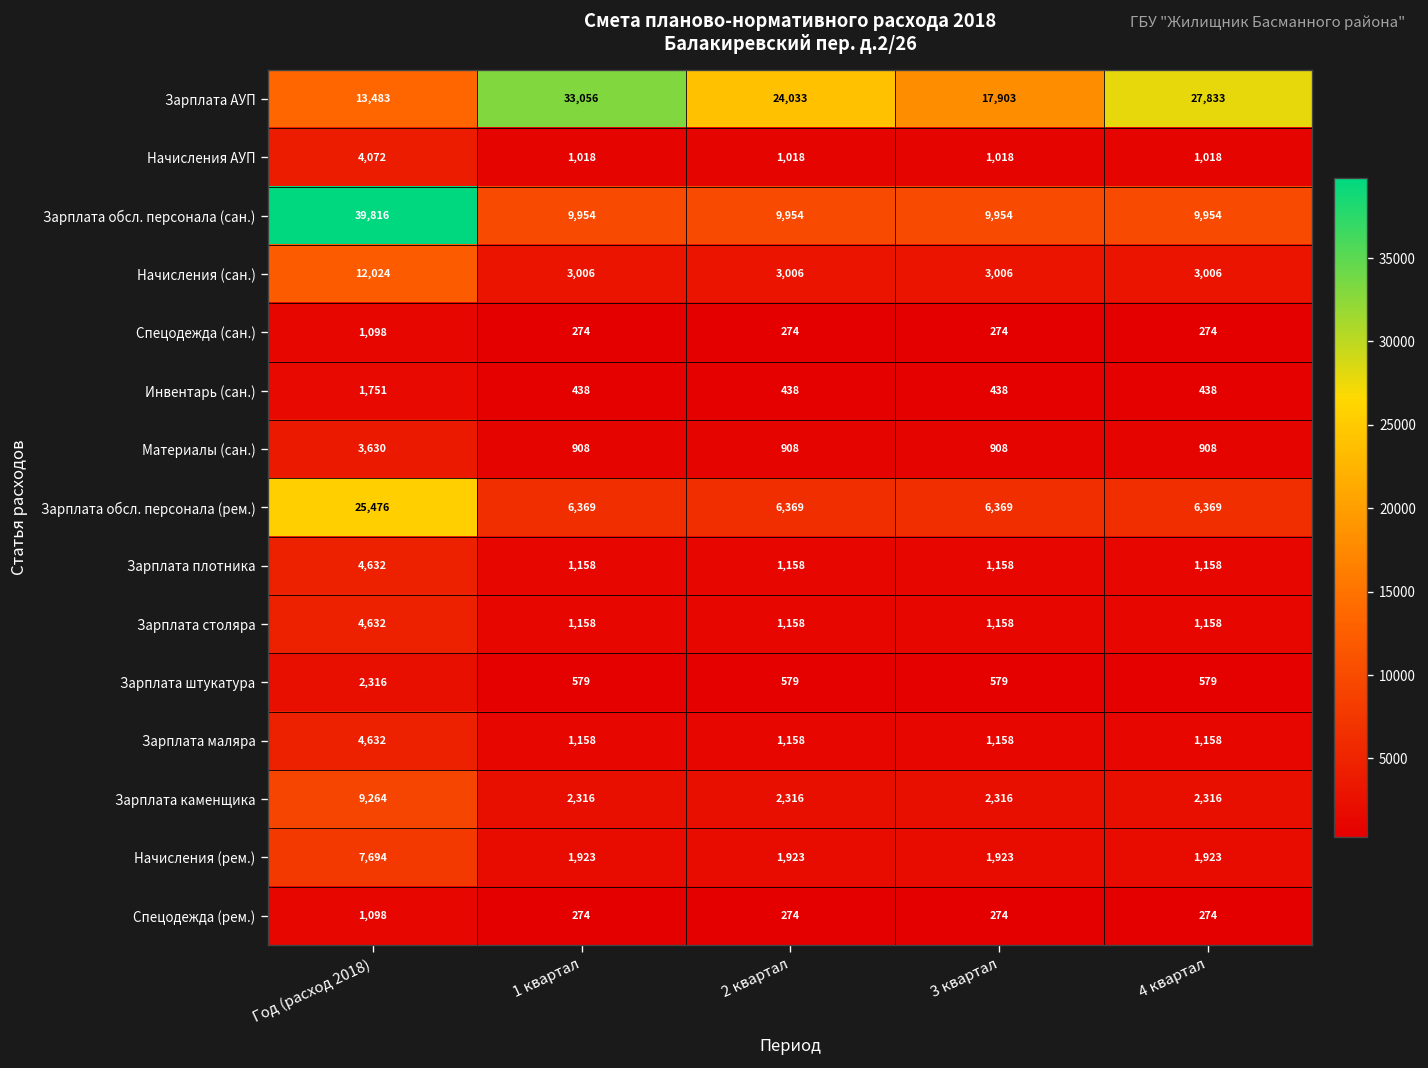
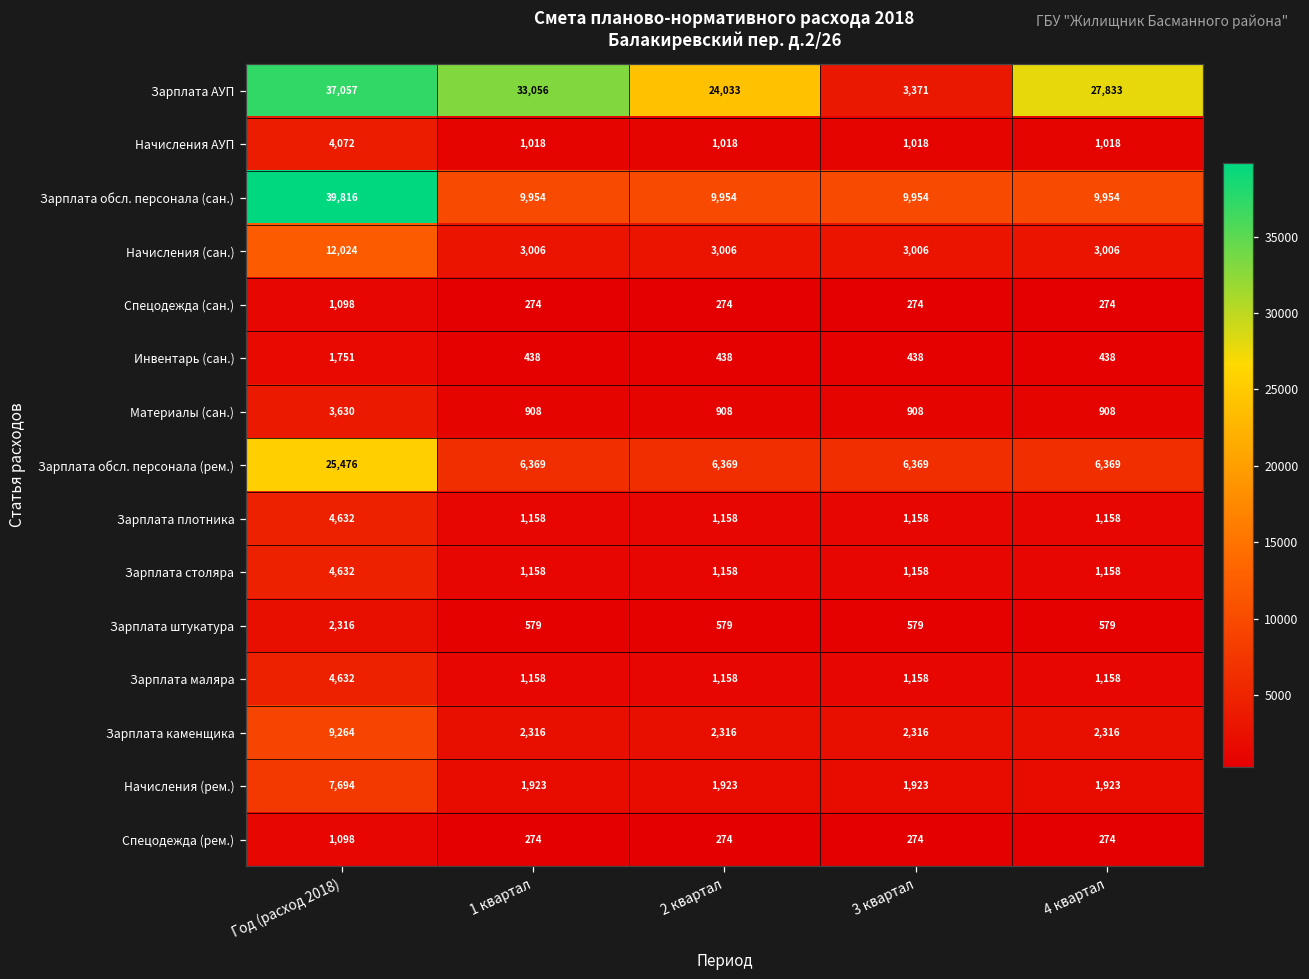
  {
    "Зарплата АУП": {
-     "Год (расход 2018)": "13,483",
+     "Год (расход 2018)": "37,057",
      "1 квартал": "33,056",
      "2 квартал": "24,033",
-     "3 квартал": "17,903",
+     "3 квартал": "3,371",
      "4 квартал": "27,833"
    },
    "Начисления АУП": {
      "Год (расход 2018)": "4,072",
      "1 квартал": "1,018",
      "2 квартал": "1,018",
      "3 квартал": "1,018",
      "4 квартал": "1,018"
    },
    "Зарплата обсл. персонала (сан.)": {
      "Год (расход 2018)": "39,816",
      "1 квартал": "9,954",
      "2 квартал": "9,954",
      "3 квартал": "9,954",
      "4 квартал": "9,954"
    },
    "Начисления (сан.)": {
      "Год (расход 2018)": "12,024",
      "1 квартал": "3,006",
      "2 квартал": "3,006",
      "3 квартал": "3,006",
      "4 квартал": "3,006"
    },
    "Спецодежда (сан.)": {
      "Год (расход 2018)": "1,098",
      "1 квартал": "274",
      "2 квартал": "274",
      "3 квартал": "274",
      "4 квартал": "274"
    },
    "Инвентарь (сан.)": {
      "Год (расход 2018)": "1,751",
      "1 квартал": "438",
      "2 квартал": "438",
      "3 квартал": "438",
      "4 квартал": "438"
    },
    "Материалы (сан.)": {
      "Год (расход 2018)": "3,630",
      "1 квартал": "908",
      "2 квартал": "908",
      "3 квартал": "908",
      "4 квартал": "908"
    },
    "Зарплата обсл. персонала (рем.)": {
      "Год (расход 2018)": "25,476",
      "1 квартал": "6,369",
      "2 квартал": "6,369",
      "3 квартал": "6,369",
      "4 квартал": "6,369"
    },
    "Зарплата плотника": {
      "Год (расход 2018)": "4,632",
      "1 квартал": "1,158",
      "2 квартал": "1,158",
      "3 квартал": "1,158",
      "4 квартал": "1,158"
    },
    "Зарплата столяра": {
      "Год (расход 2018)": "4,632",
      "1 квартал": "1,158",
      "2 квартал": "1,158",
      "3 квартал": "1,158",
      "4 квартал": "1,158"
    },
    "Зарплата штукатура": {
      "Год (расход 2018)": "2,316",
      "1 квартал": "579",
      "2 квартал": "579",
      "3 квартал": "579",
      "4 квартал": "579"
    },
    "Зарплата маляра": {
      "Год (расход 2018)": "4,632",
      "1 квартал": "1,158",
      "2 квартал": "1,158",
      "3 квартал": "1,158",
      "4 квартал": "1,158"
    },
    "Зарплата каменщика": {
      "Год (расход 2018)": "9,264",
      "1 квартал": "2,316",
      "2 квартал": "2,316",
      "3 квартал": "2,316",
      "4 квартал": "2,316"
    },
    "Начисления (рем.)": {
      "Год (расход 2018)": "7,694",
      "1 квартал": "1,923",
      "2 квартал": "1,923",
      "3 квартал": "1,923",
      "4 квартал": "1,923"
    },
    "Спецодежда (рем.)": {
      "Год (расход 2018)": "1,098",
      "1 квартал": "274",
      "2 квартал": "274",
      "3 квартал": "274",
      "4 квартал": "274"
    }
  }
